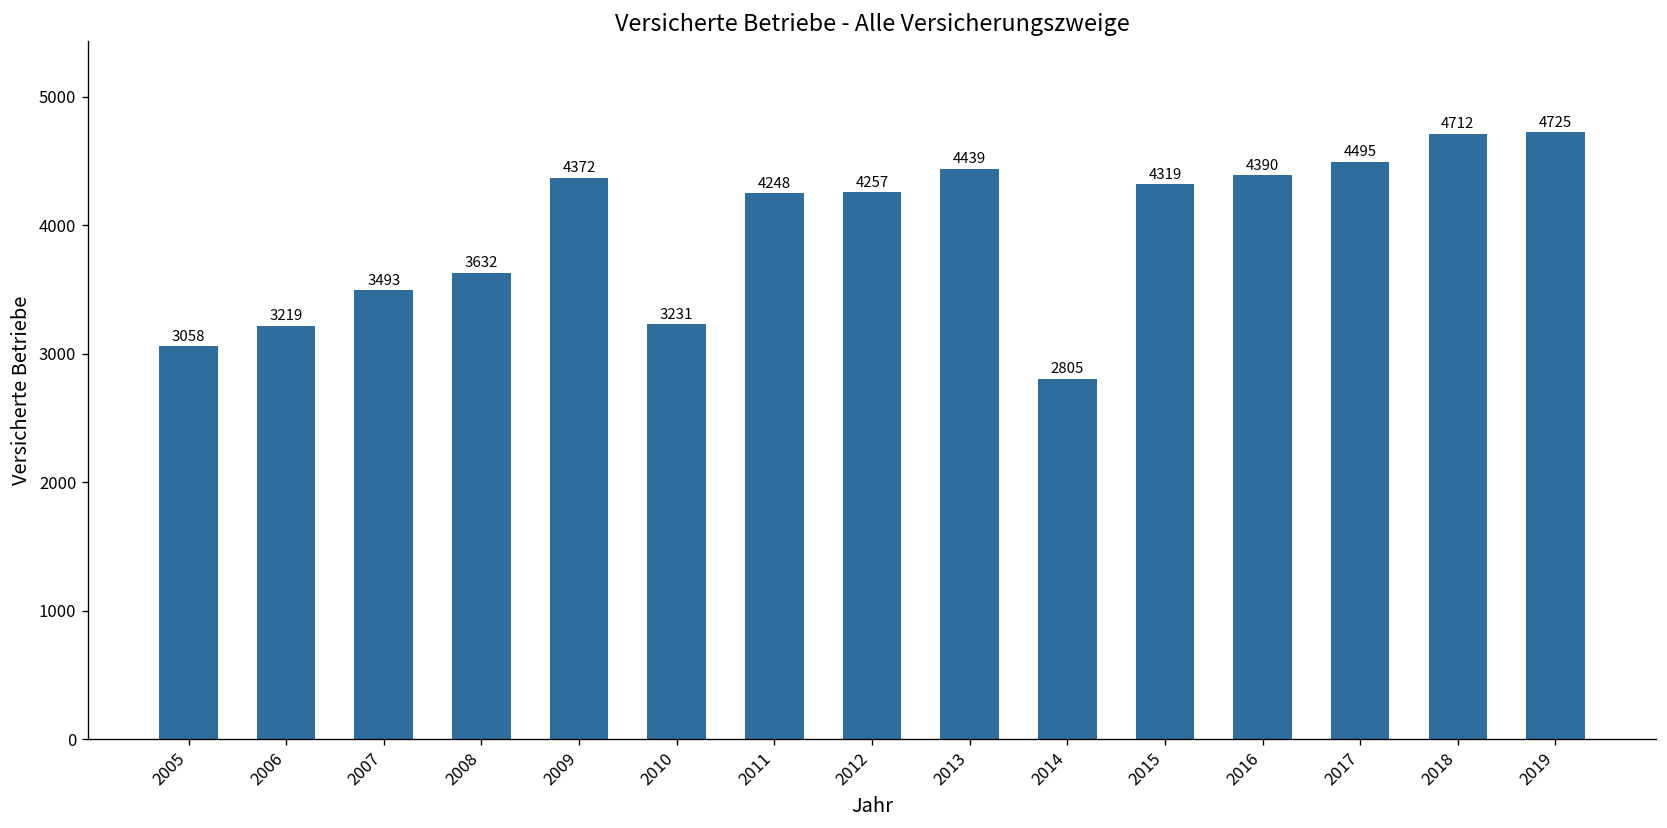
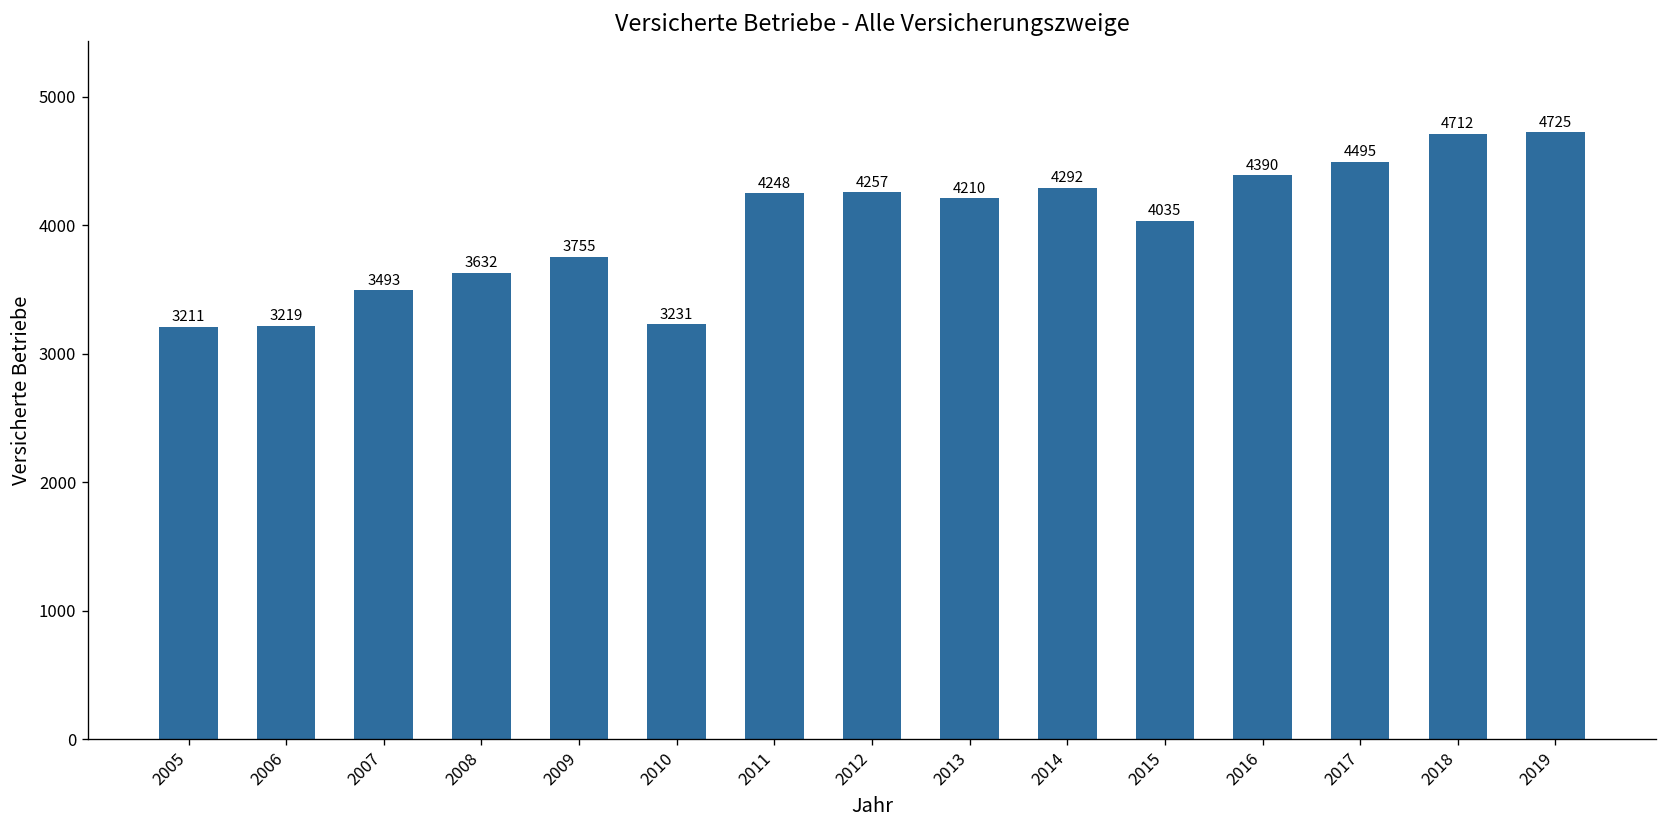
  {
-   "2005": 3058,
+   "2005": 3211,
    "2006": 3219,
    "2007": 3493,
    "2008": 3632,
-   "2009": 4372,
+   "2009": 3755,
    "2010": 3231,
    "2011": 4248,
    "2012": 4257,
-   "2013": 4439,
-   "2014": 2805,
-   "2015": 4319,
+   "2013": 4210,
+   "2014": 4292,
+   "2015": 4035,
    "2016": 4390,
    "2017": 4495,
    "2018": 4712,
    "2019": 4725
  }
